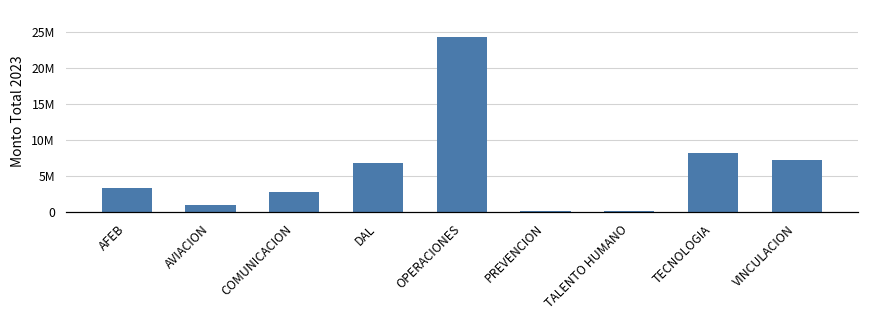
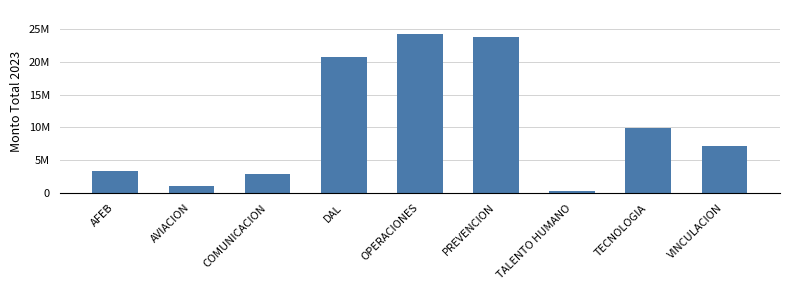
  {
    "AFEB": 3000000,
    "AVIACION": 1000000,
    "COMUNICACION": 3000000,
-   "DAL": 7000000,
+   "DAL": 21000000,
    "OPERACIONES": 24000000,
-   "PREVENCION": 0,
-   "TECNOLOGIA": 8000000,
+   "PREVENCION": 24000000,
+   "TECNOLOGIA": 10000000,
    "VINCULACION": 7000000
  }
